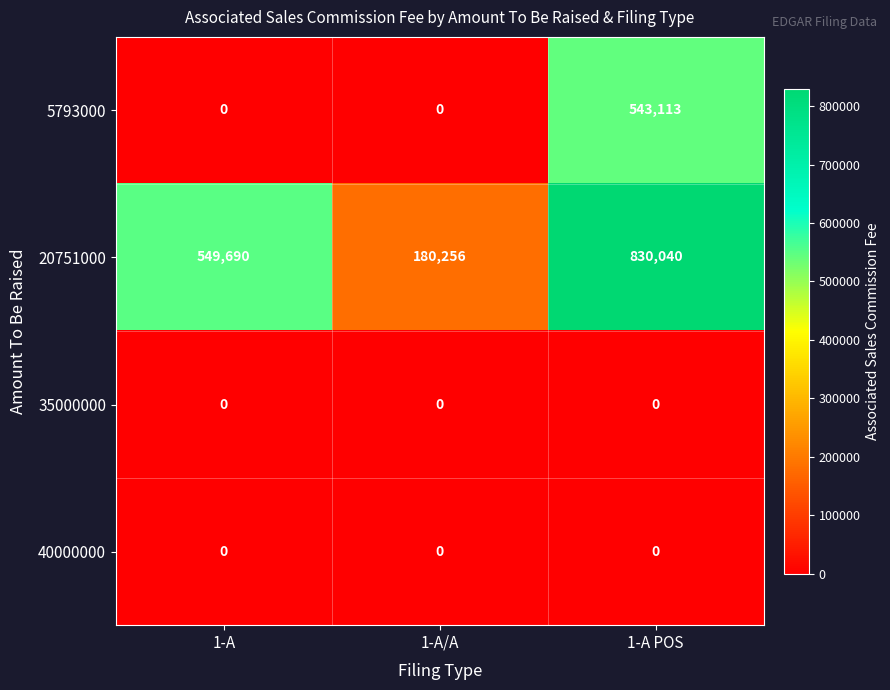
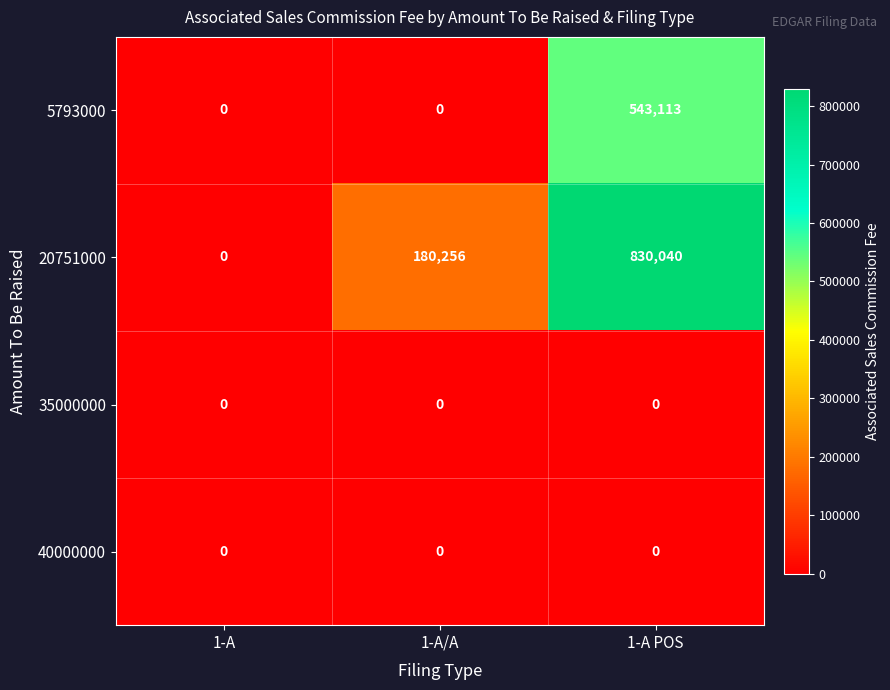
  {
    "5793000": {
      "1-A": "0",
      "1-A/A": "0",
      "1-A POS": "543,113"
    },
    "20751000": {
-     "1-A": "549,690",
+     "1-A": "0",
      "1-A/A": "180,256",
      "1-A POS": "830,040"
    },
    "35000000": {
      "1-A": "0",
      "1-A/A": "0",
      "1-A POS": "0"
    },
    "40000000": {
      "1-A": "0",
      "1-A/A": "0",
      "1-A POS": "0"
    }
  }
